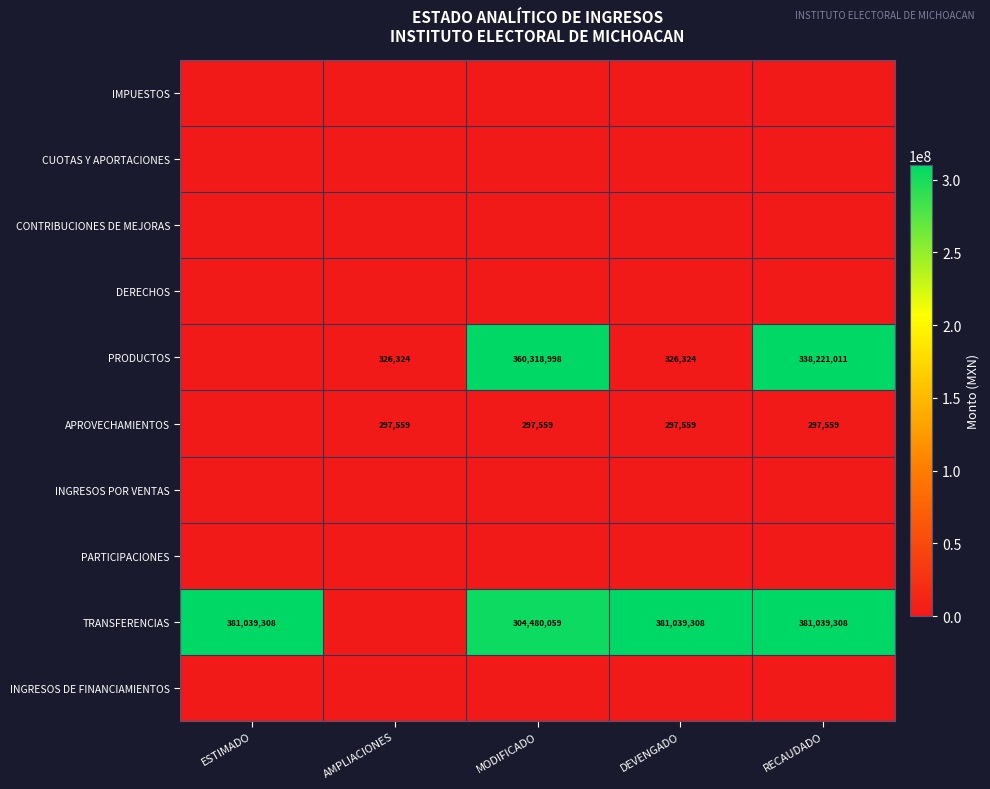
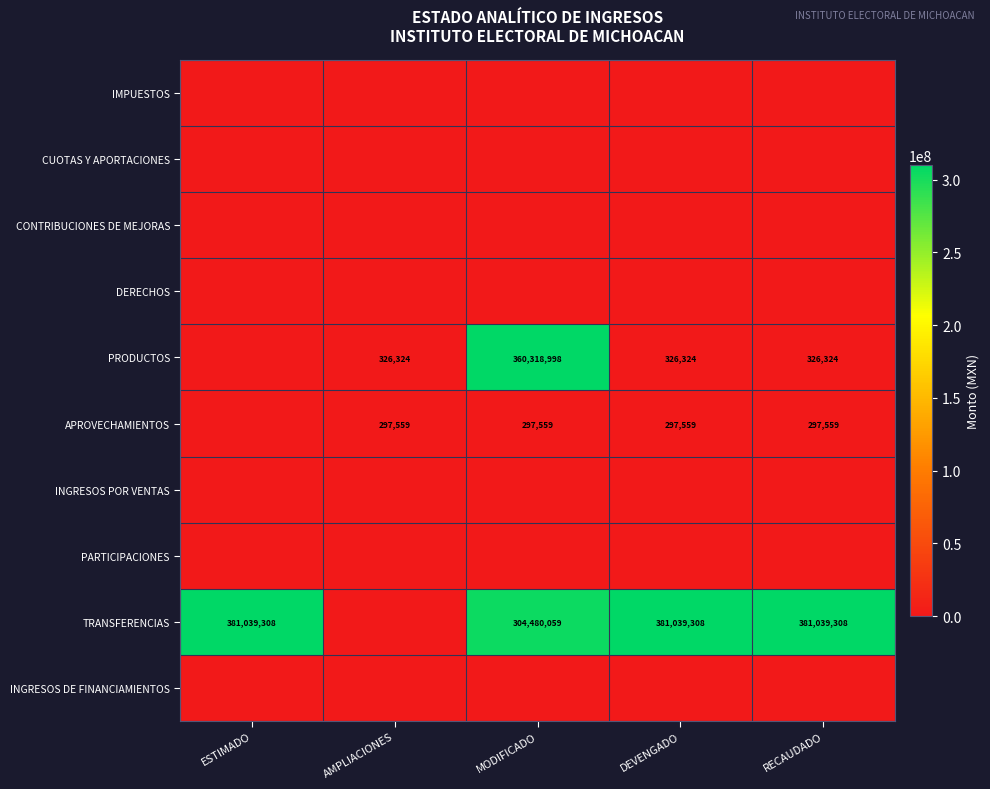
  {
    "PRODUCTOS": {
      "AMPLIACIONES": "326,324",
      "MODIFICADO": "360,318,998",
      "DEVENGADO": "326,324",
-     "RECAUDADO": "338,221,011"
+     "RECAUDADO": "326,324"
    },
    "APROVECHAMIENTOS": {
      "AMPLIACIONES": "297,559",
      "MODIFICADO": "297,559",
      "DEVENGADO": "297,559",
      "RECAUDADO": "297,559"
    },
    "TRANSFERENCIAS": {
      "ESTIMADO": "381,039,308",
      "MODIFICADO": "304,480,059",
      "DEVENGADO": "381,039,308",
      "RECAUDADO": "381,039,308"
    }
  }
